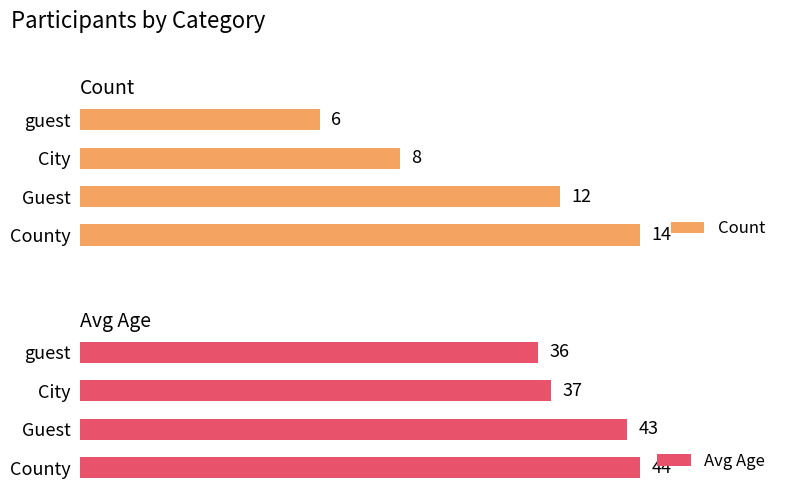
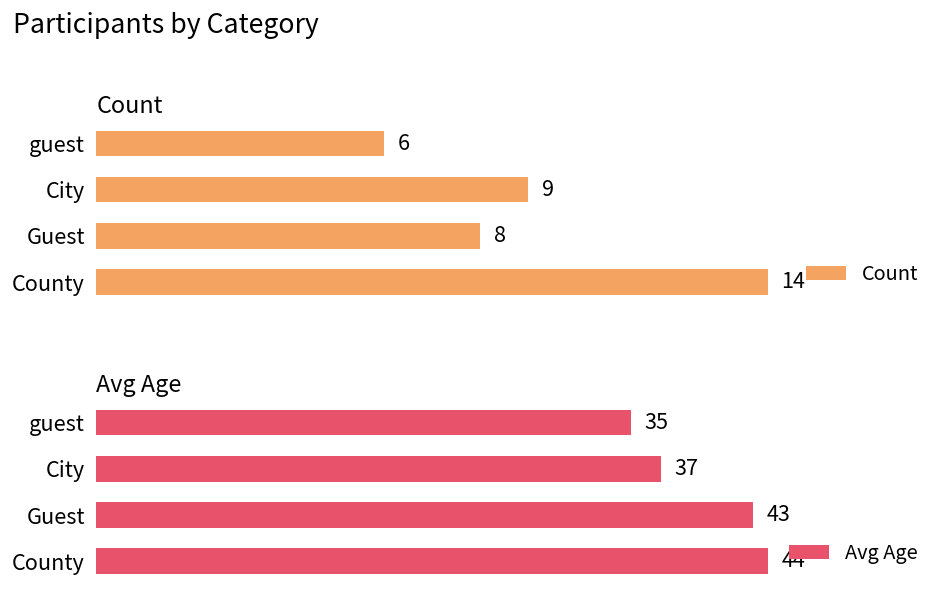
  {
    "Count": {
      "guest": 6,
-     "City": 8,
-     "Guest": 12,
+     "City": 9,
+     "Guest": 8,
      "County": 14
    },
    "Avg Age": {
-     "guest": 36,
+     "guest": 35,
      "City": 37,
      "Guest": 43,
      "County": 44
    }
  }
